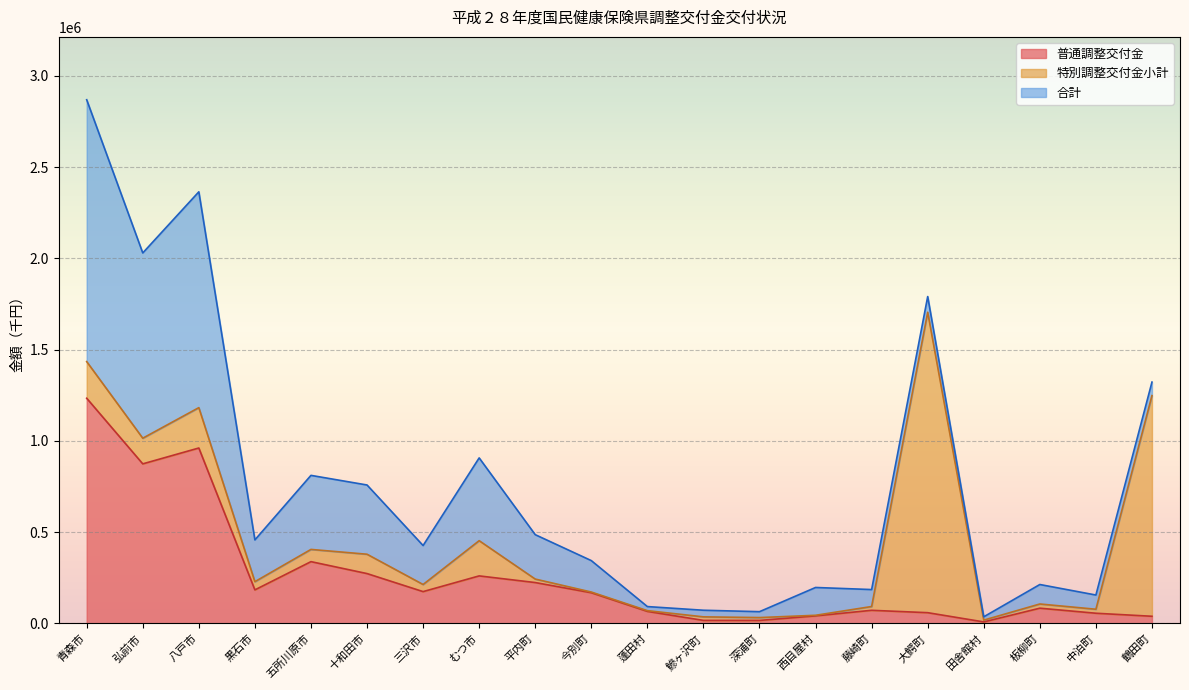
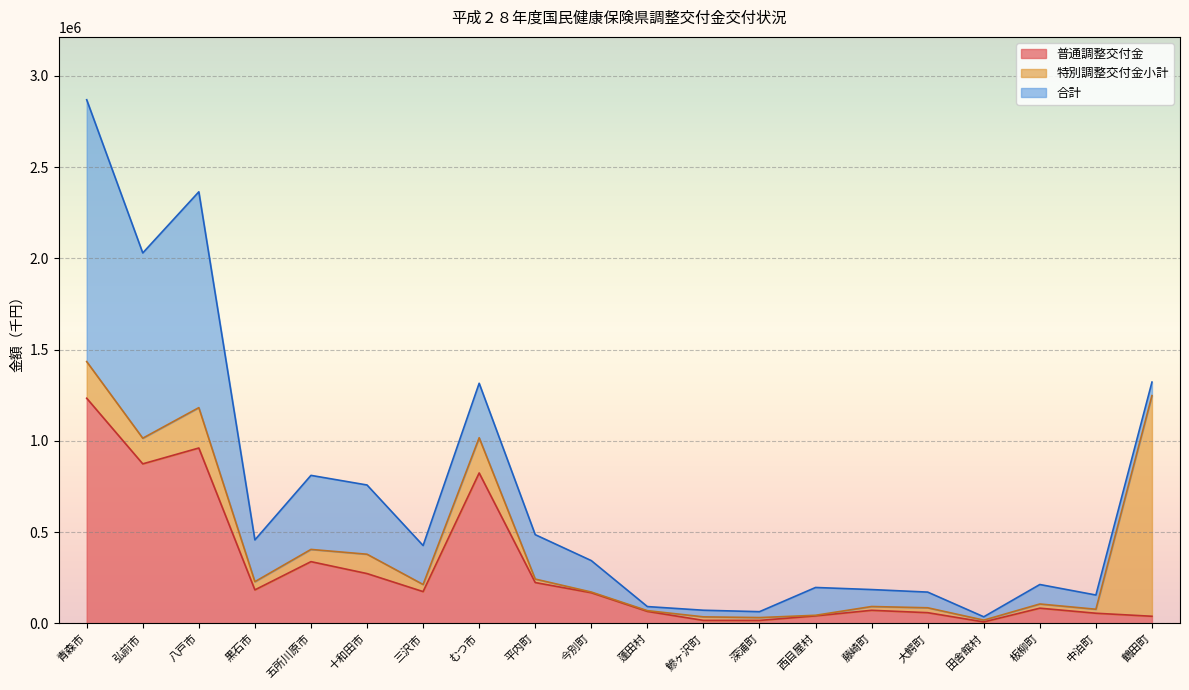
  {
    "普通調整交付金": {
      "青森市": 1230000,
      "弘前市": 870000,
      "八戸市": 960000,
      "黒石市": 180000,
      "五所川原市": 340000,
      "十和田市": 270000,
      "三沢市": 170000,
-     "むつ市": 260000,
+     "むつ市": 820000,
      "平内町": 220000,
      "鰺ヶ沢町": 20000,
      "深浦町": 20000,
      "藤崎町": 70000,
      "大鰐町": 60000,
      "板柳町": 80000,
      "中泊町": 60000,
      "鶴田町": 40000
    },
    "特別調整交付金小計": {
      "青森市": 200000,
      "弘前市": 140000,
      "八戸市": 220000,
      "黒石市": 40000,
      "五所川原市": 70000,
      "十和田市": 110000,
      "三沢市": 40000,
      "むつ市": 190000,
      "平内町": 20000,
      "鰺ヶ沢町": 20000,
      "深浦町": 20000,
      "藤崎町": 20000,
-     "大鰐町": 1650000,
+     "大鰐町": 30000,
      "板柳町": 20000,
      "中泊町": 20000,
      "鶴田町": 1210000
    },
    "合計": {
      "青森市": 1430000,
      "弘前市": 1010000,
      "八戸市": 1180000,
      "黒石市": 230000,
      "五所川原市": 410000,
      "十和田市": 380000,
      "三沢市": 210000,
-     "むつ市": 450000,
+     "むつ市": 300000,
      "平内町": 240000,
      "今別町": 170000,
      "蓬田村": 20000,
      "鰺ヶ沢町": 40000,
      "深浦町": 30000,
      "西目屋村": 150000,
      "藤崎町": 90000,
      "大鰐町": 90000,
      "田舎館村": 20000,
      "板柳町": 110000,
      "中泊町": 80000,
      "鶴田町": 70000
    }
  }
